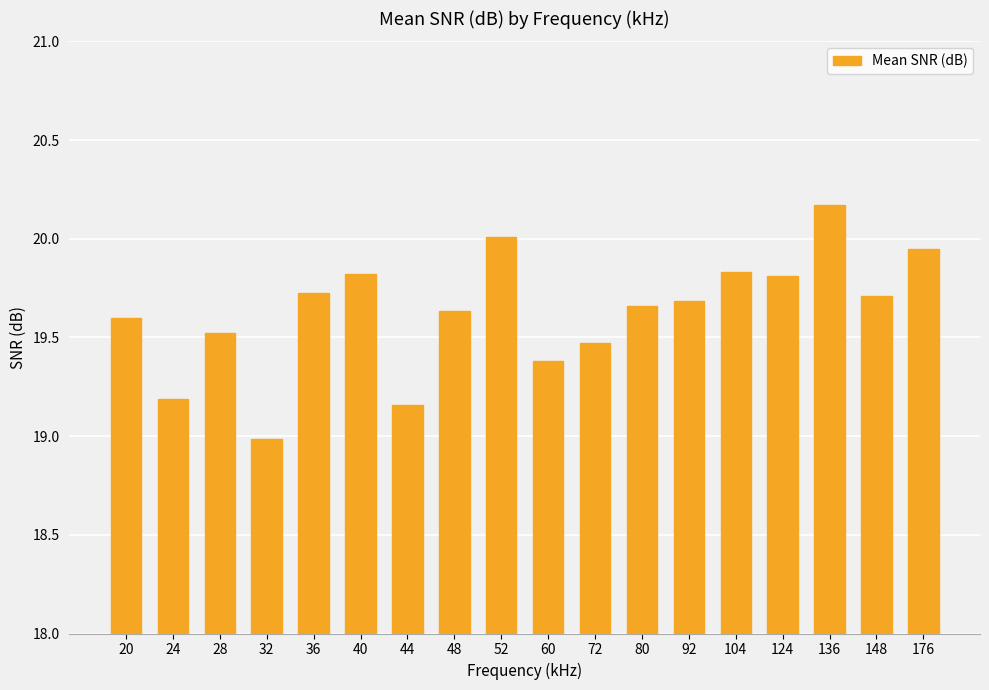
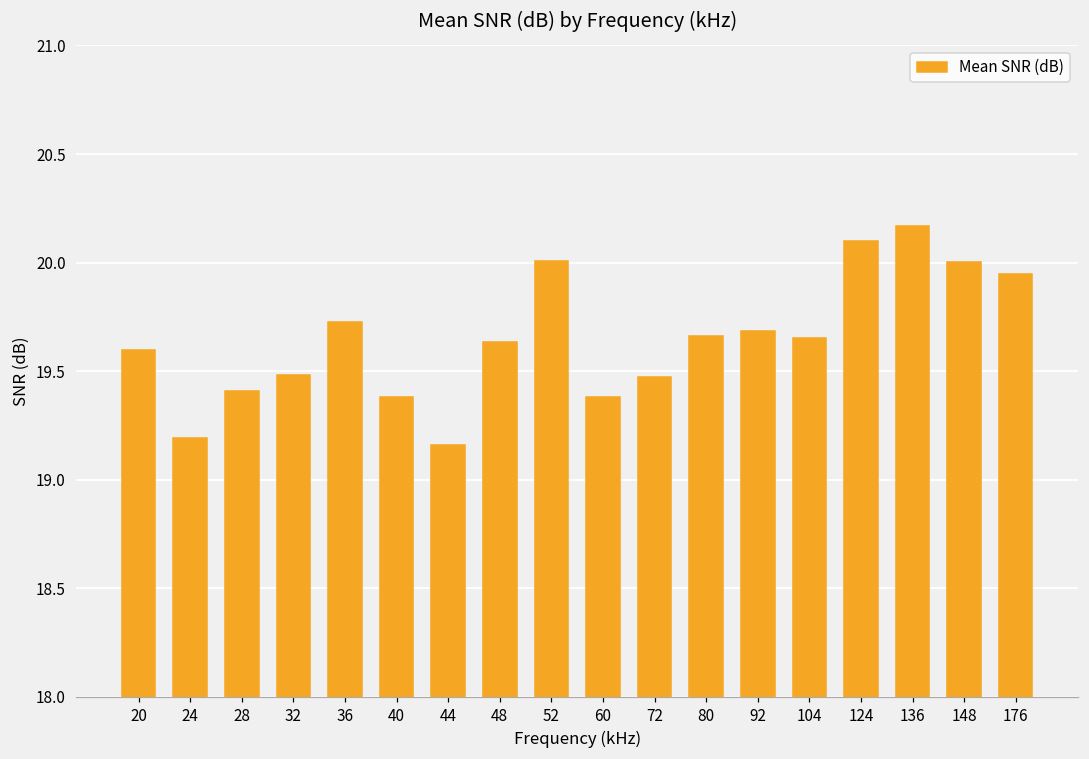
  {
    "20": 19.60,
    "24": 19.19,
-   "28": 19.52,
-   "32": 18.98,
+   "28": 19.41,
+   "32": 19.48,
    "36": 19.73,
-   "40": 19.82,
+   "40": 19.38,
    "44": 19.16,
    "48": 19.63,
    "52": 20.01,
    "60": 19.38,
    "72": 19.47,
    "80": 19.66,
    "92": 19.68,
-   "104": 19.83,
-   "124": 19.81,
+   "104": 19.65,
+   "124": 20.10,
    "136": 20.17,
-   "148": 19.71,
+   "148": 20.01,
    "176": 19.95
  }
